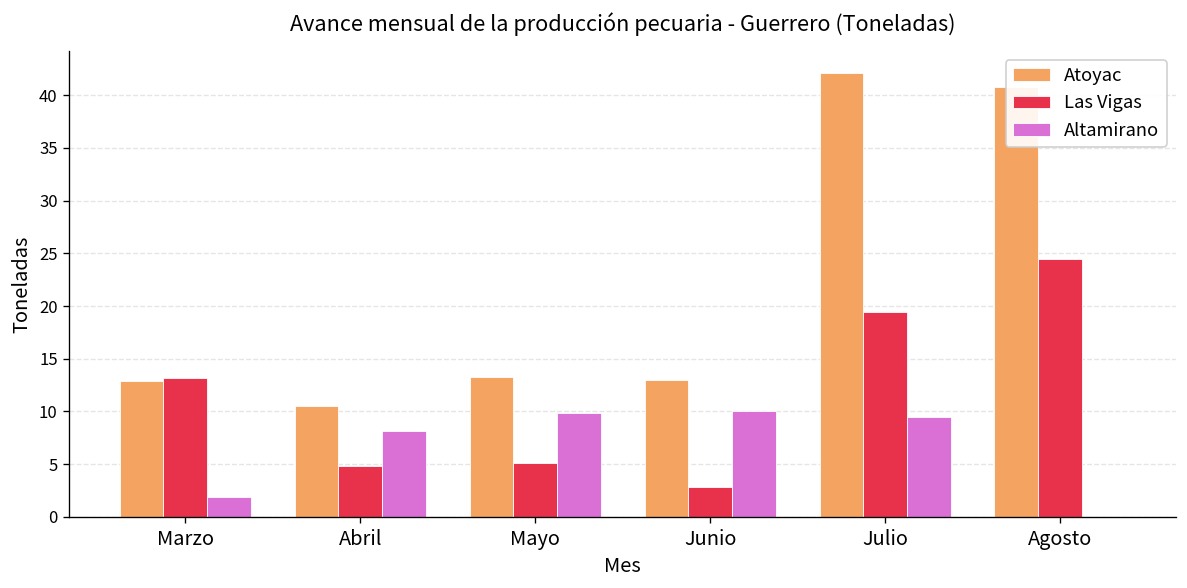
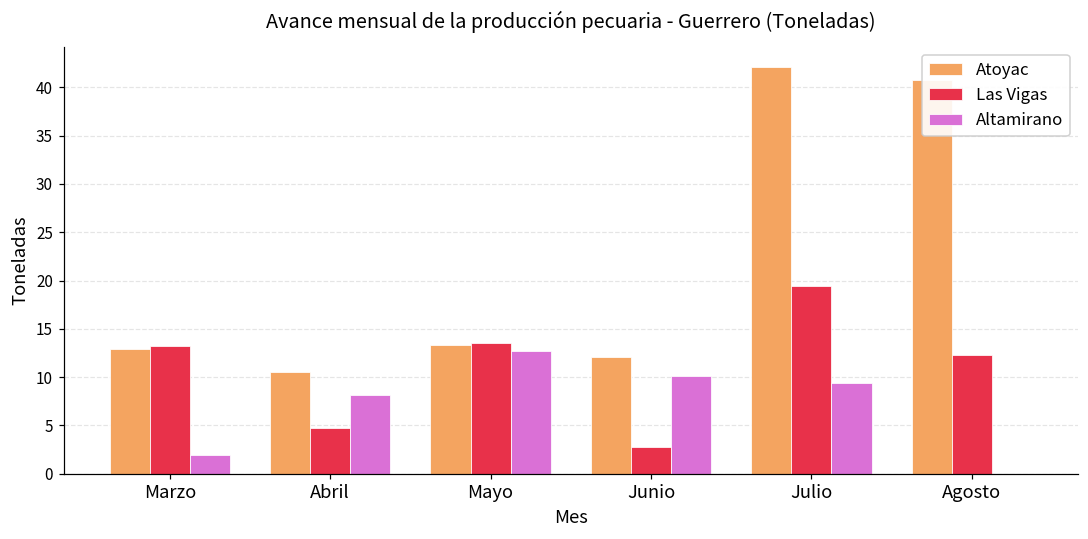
  {
    "Atoyac": {
      "Marzo": 13,
      "Abril": 11,
      "Mayo": 13,
-     "Junio": 13,
+     "Junio": 12,
      "Julio": 42
    },
    "Las Vigas": {
      "Marzo": 13,
      "Abril": 5,
-     "Mayo": 5,
+     "Mayo": 14,
      "Junio": 3,
      "Julio": 19,
-     "Agosto": 24
+     "Agosto": 12
    },
    "Altamirano": {
      "Marzo": 2,
      "Abril": 8,
-     "Mayo": 10,
+     "Mayo": 13,
      "Junio": 10,
      "Julio": 9,
      "Agosto": 0
    }
  }
